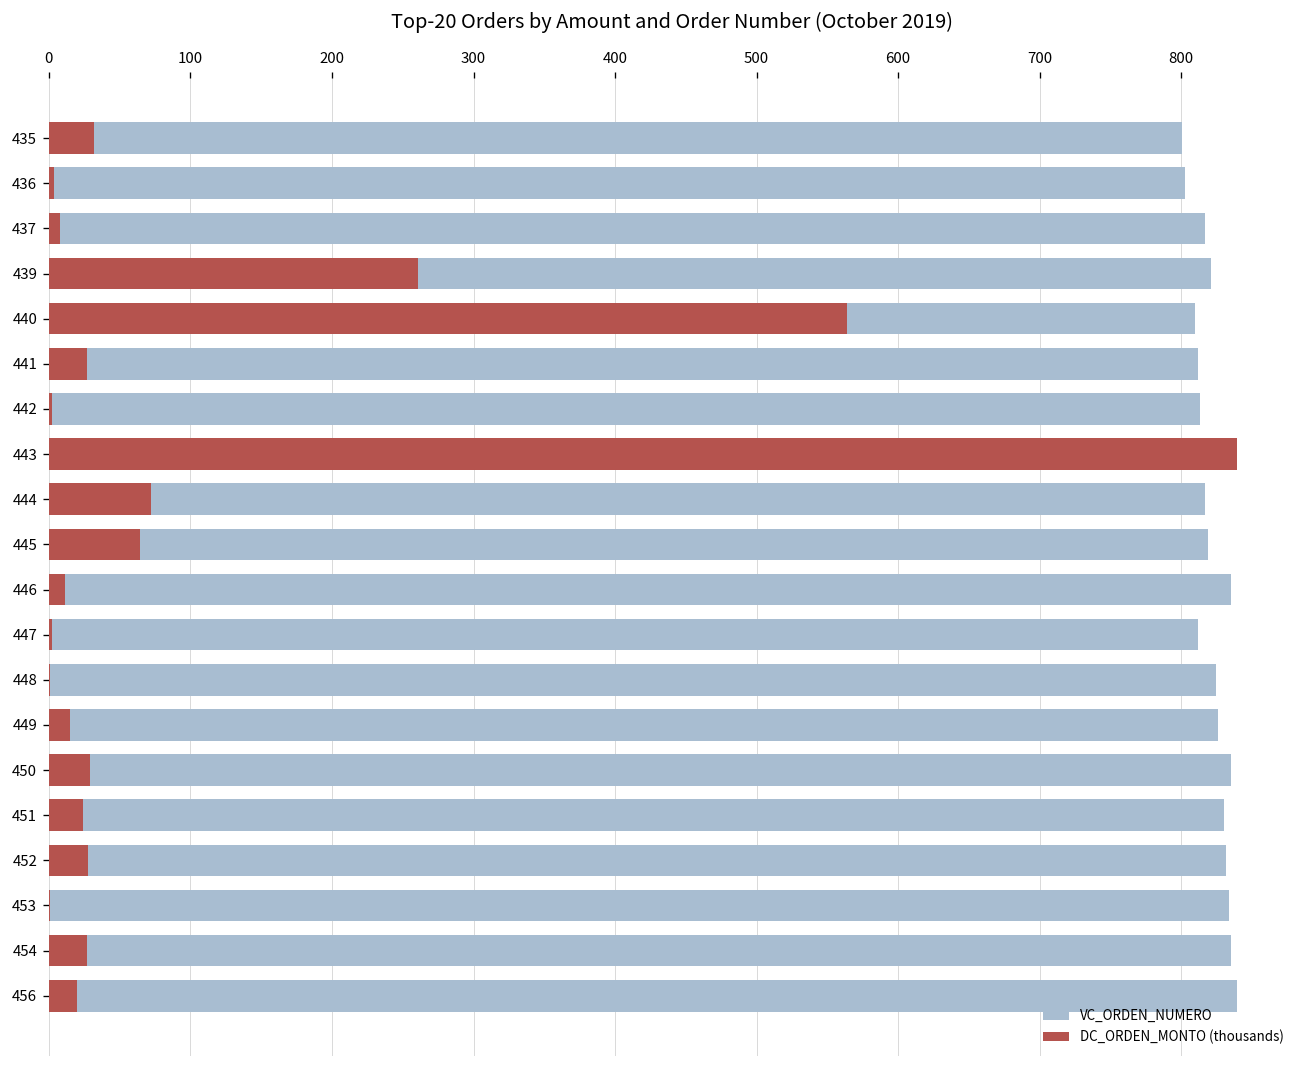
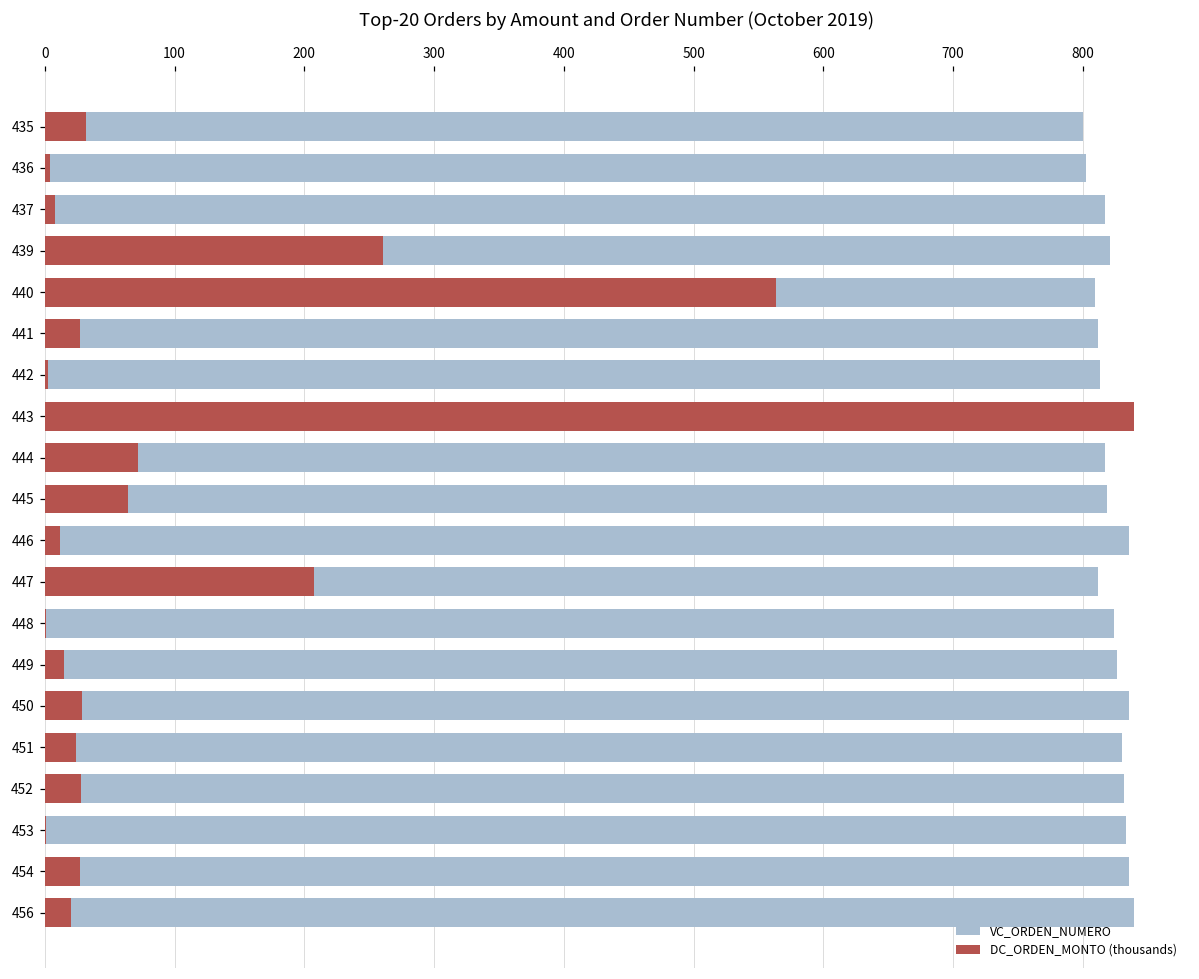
  {
    "VC_ORDEN_NUMERO": {
      "435": 800,
      "436": 802,
      "437": 817,
      "439": 821,
      "440": 810,
      "441": 812,
      "442": 813,
      "444": 817,
      "445": 819,
      "446": 835,
      "447": 812,
      "448": 824,
      "449": 826,
      "450": 835,
      "451": 830,
      "452": 832,
      "453": 834,
      "454": 835,
      "456": 839
    },
    "DC_ORDEN_MONTO (thousands)": {
      "443": 839,
-     "447": 2
+     "447": 208
    }
  }
